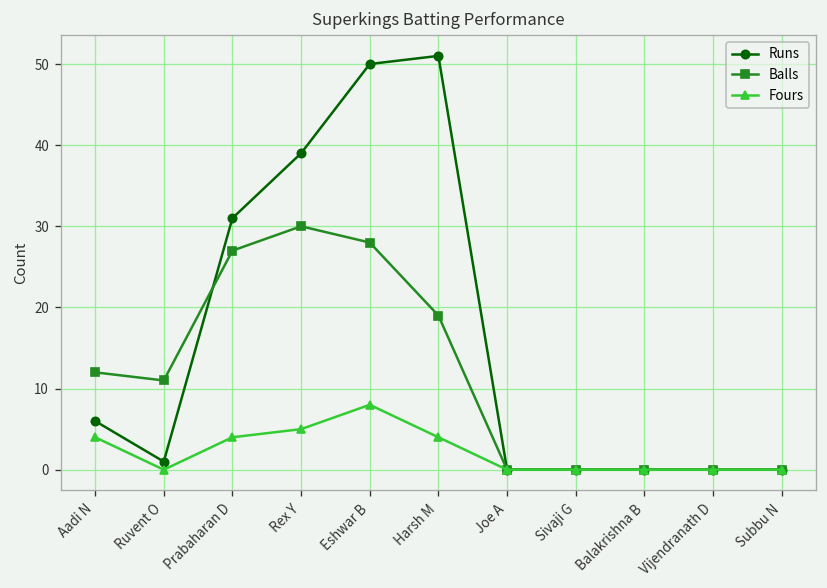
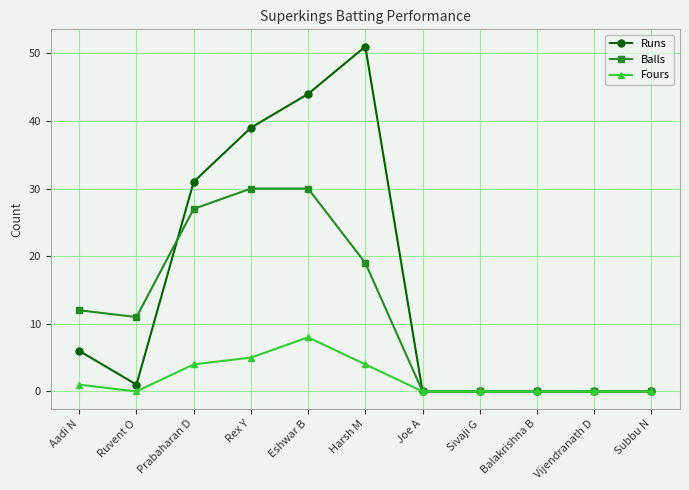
  {
    "Runs": {
      "Aadi N": 6,
      "Ruvent O": 1,
      "Prabaharan D": 31,
      "Rex Y": 39,
-     "Eshwar B": 50,
+     "Eshwar B": 44,
      "Harsh M": 51
    },
    "Balls": {
      "Aadi N": 12,
      "Ruvent O": 11,
      "Prabaharan D": 27,
      "Rex Y": 30,
-     "Eshwar B": 28,
+     "Eshwar B": 30,
      "Harsh M": 19
    },
    "Fours": {
-     "Aadi N": 4,
+     "Aadi N": 1,
      "Ruvent O": 0,
      "Prabaharan D": 4,
      "Rex Y": 5,
      "Eshwar B": 8,
      "Harsh M": 4
    }
  }
